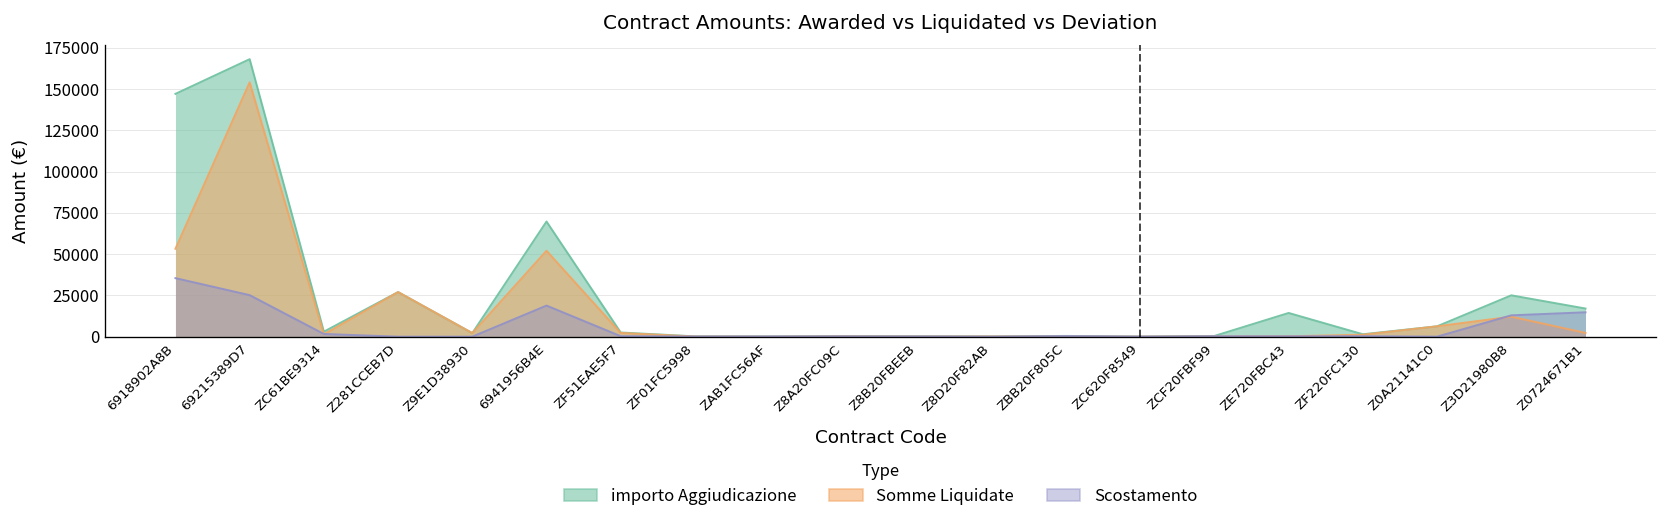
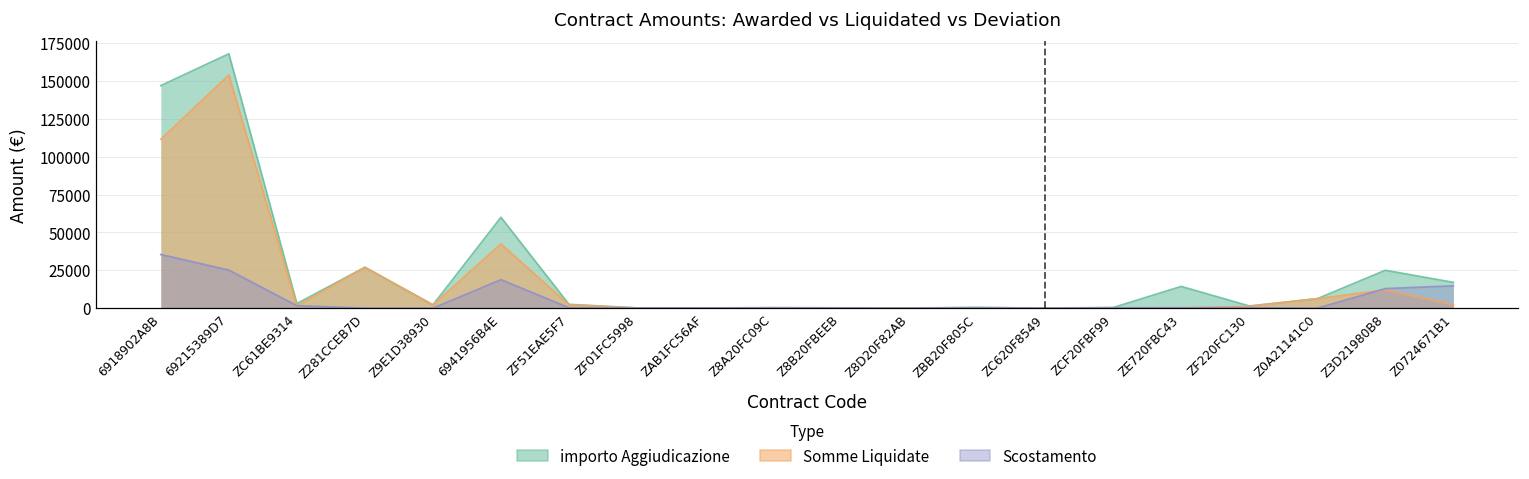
  {
    "importo Aggiudicazione": {
      "6918902A8B": 147000,
      "69215389D7": 168000,
-     "6941956B4E": 70000,
+     "6941956B4E": 60000,
      "ZE720FBC43": 14000,
      "Z3D21980B8": 25000,
      "Z0724671B1": 17000
    },
    "Somme Liquidate": {
-     "6918902A8B": 53000,
+     "6918902A8B": 112000,
      "69215389D7": 154000,
-     "6941956B4E": 52000,
+     "6941956B4E": 42000,
      "Z0724671B1": 2000
    },
    "Scostamento": {
      "6918902A8B": 35000,
      "69215389D7": 25000,
      "Z281CCEB7D": 0,
      "Z9E1D38930": 0,
      "6941956B4E": 19000,
      "ZF51EAE5F7": 0,
      "Z0A21141C0": 0,
      "Z0724671B1": 15000
    }
  }
